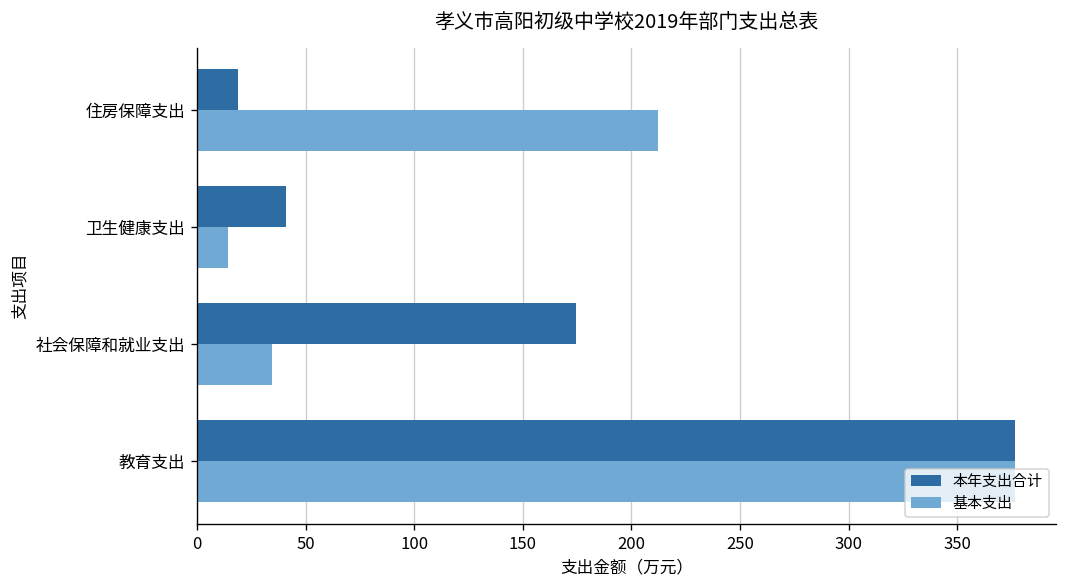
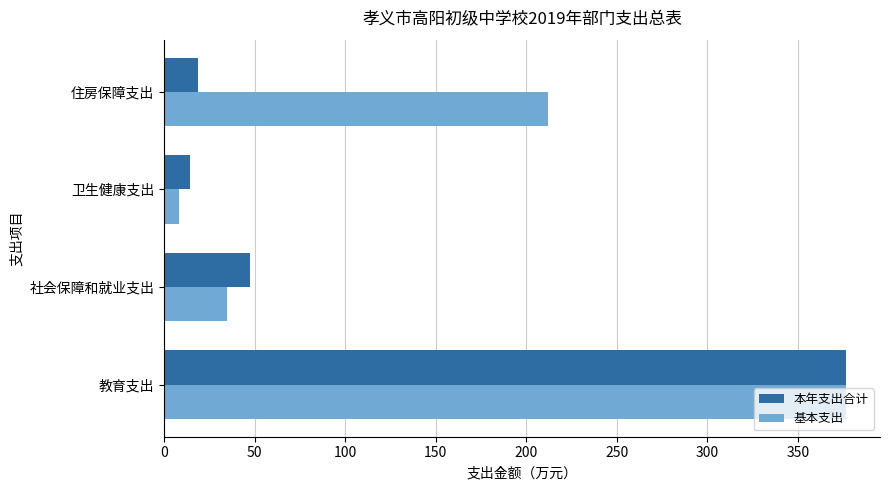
  {
    "本年支出合计": {
      "住房保障支出": 19,
-     "卫生健康支出": 41,
-     "社会保障和就业支出": 175,
+     "卫生健康支出": 14,
+     "社会保障和就业支出": 47,
      "教育支出": 377
    },
    "基本支出": {
      "住房保障支出": 212,
-     "卫生健康支出": 14,
+     "卫生健康支出": 8,
      "社会保障和就业支出": 35
    }
  }
